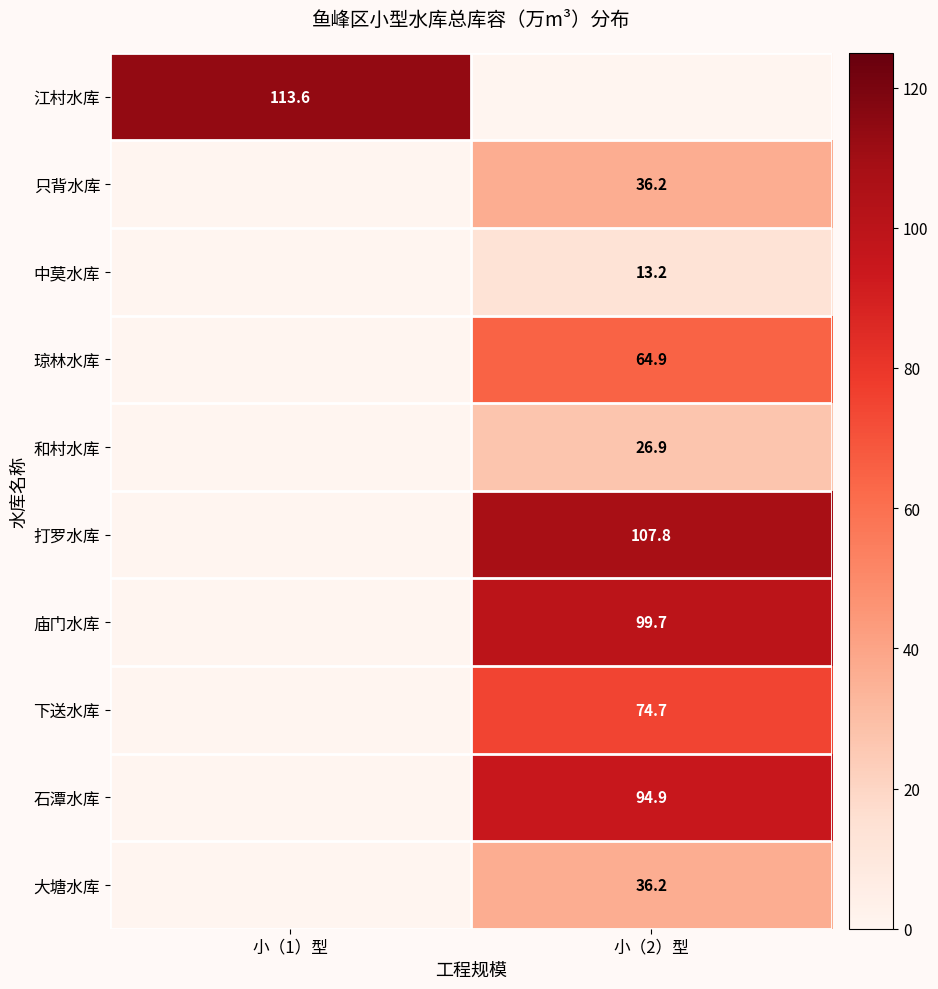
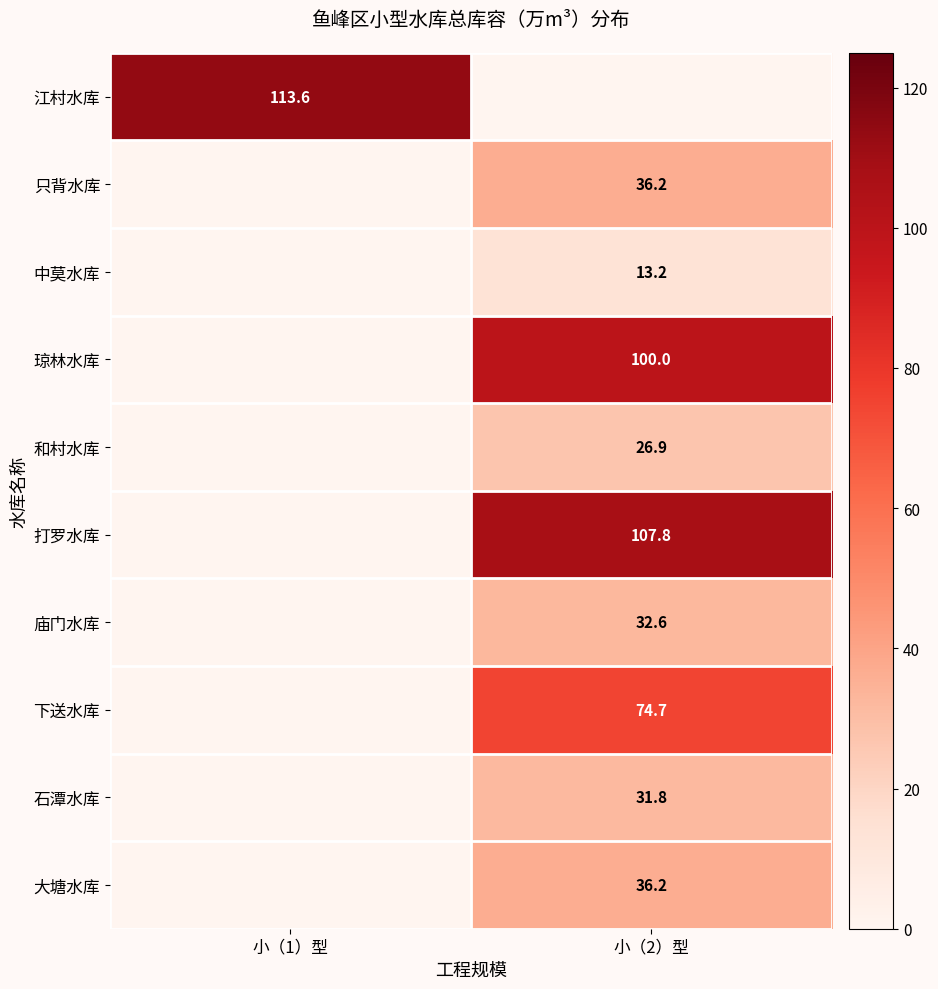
  {
    "江村水库": {
      "小（1）型": 113.6
    },
    "只背水库": {
      "小（2）型": 36.2
    },
    "中莫水库": {
      "小（2）型": 13.2
    },
    "琼林水库": {
-     "小（2）型": 64.9
+     "小（2）型": 100.0
    },
    "和村水库": {
      "小（2）型": 26.9
    },
    "打罗水库": {
      "小（2）型": 107.8
    },
    "庙门水库": {
-     "小（2）型": 99.7
+     "小（2）型": 32.6
    },
    "下送水库": {
      "小（2）型": 74.7
    },
    "石潭水库": {
-     "小（2）型": 94.9
+     "小（2）型": 31.8
    },
    "大塘水库": {
      "小（2）型": 36.2
    }
  }
